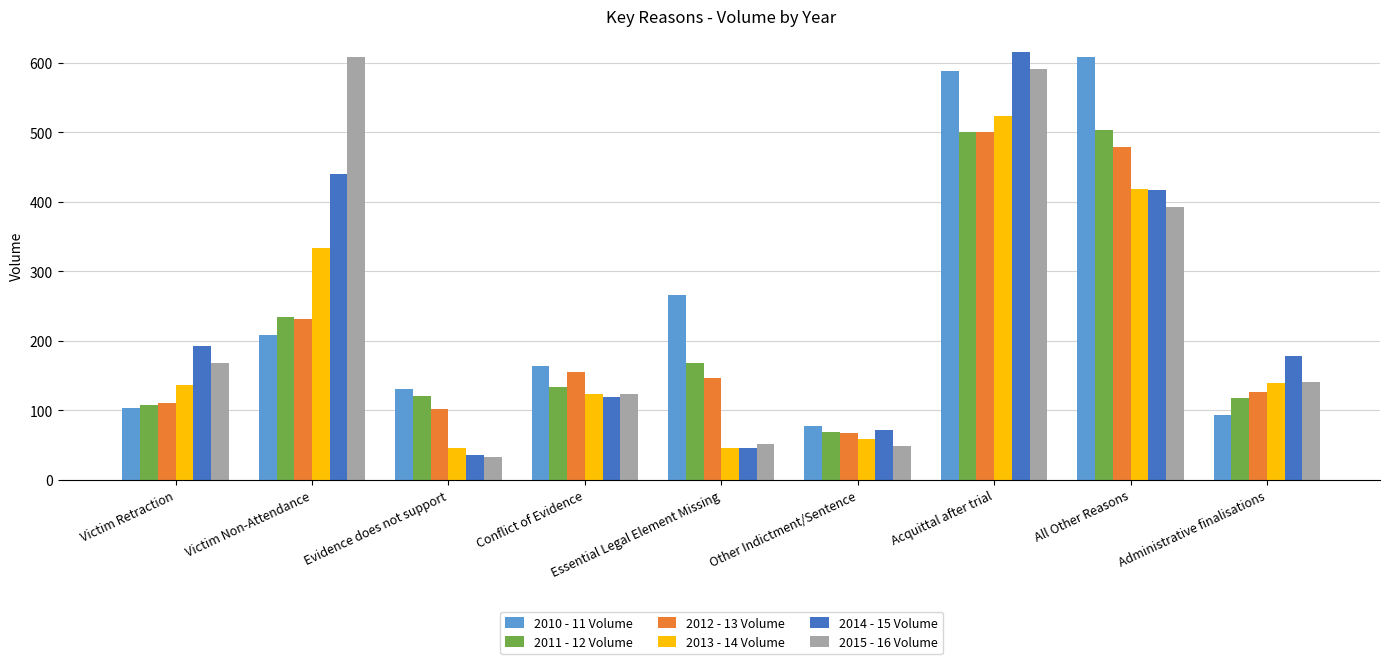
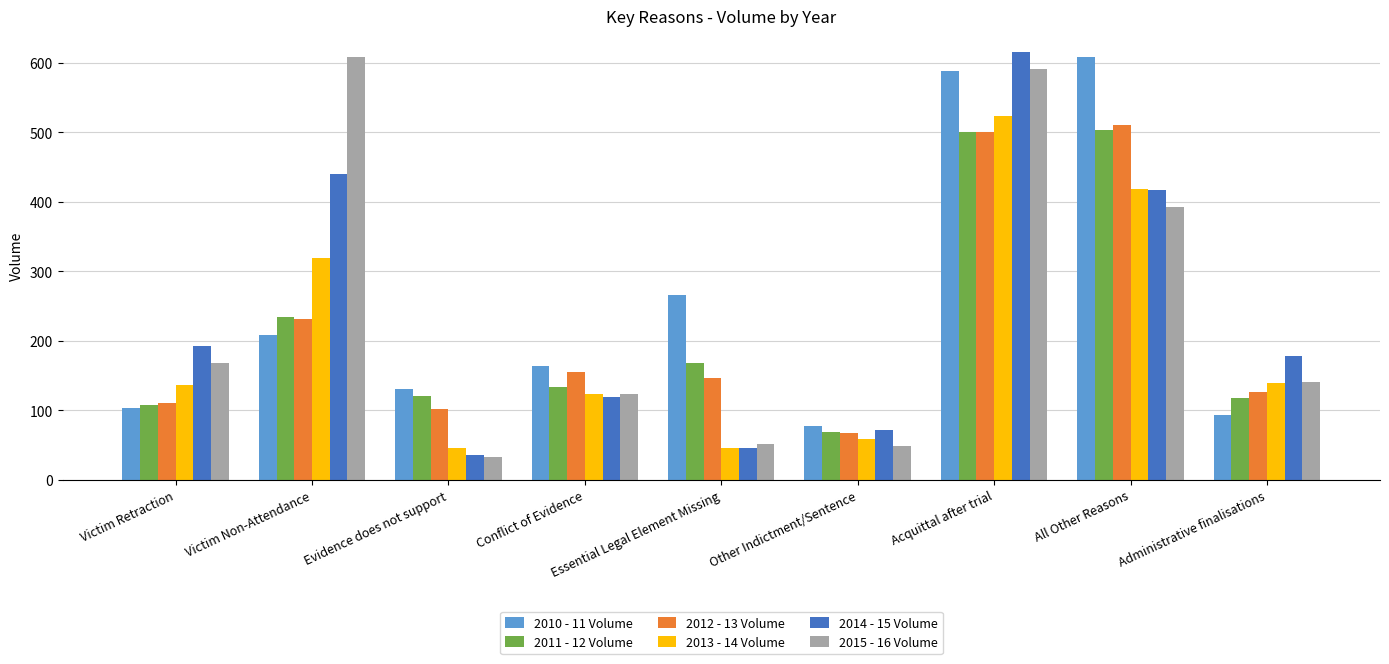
  {
    "2011 - 12 Volume": {
      "Victim Retraction": 110,
      "Victim Non-Attendance": 230,
      "Evidence does not support": 120,
      "Conflict of Evidence": 130,
      "Essential Legal Element Missing": 170,
      "Other Indictment/Sentence": 70,
      "Acquittal after trial": 500,
      "All Other Reasons": 500,
      "Administrative finalisations": 120
    },
    "2012 - 13 Volume": {
      "Victim Retraction": 110,
      "Victim Non-Attendance": 230,
      "Evidence does not support": 100,
      "Conflict of Evidence": 160,
      "Essential Legal Element Missing": 150,
      "Other Indictment/Sentence": 70,
      "Acquittal after trial": 500,
-     "All Other Reasons": 480,
+     "All Other Reasons": 510,
      "Administrative finalisations": 130
    },
    "2013 - 14 Volume": {
      "Victim Retraction": 140,
-     "Victim Non-Attendance": 330,
+     "Victim Non-Attendance": 320,
      "Evidence does not support": 50,
      "Conflict of Evidence": 120,
      "Essential Legal Element Missing": 50,
      "Other Indictment/Sentence": 60,
      "Acquittal after trial": 520,
      "All Other Reasons": 420,
      "Administrative finalisations": 140
    },
    "2015 - 16 Volume": {
      "Victim Retraction": 170,
      "Victim Non-Attendance": 610,
      "Evidence does not support": 30,
      "Conflict of Evidence": 120,
      "Essential Legal Element Missing": 50,
      "Other Indictment/Sentence": 50,
      "Acquittal after trial": 590,
      "All Other Reasons": 390,
      "Administrative finalisations": 140
    }
  }
